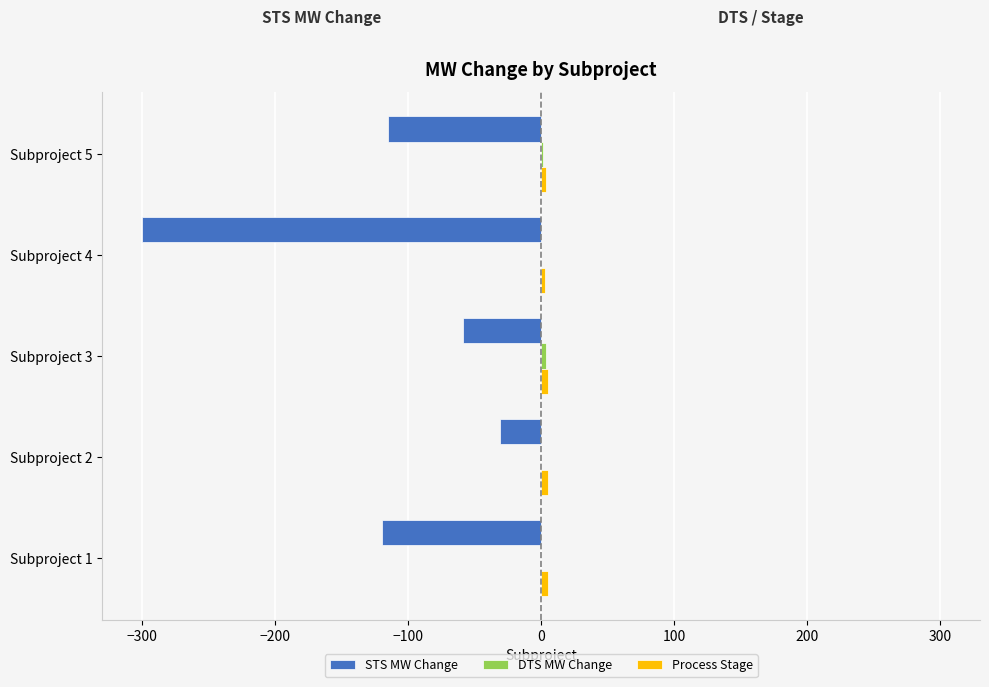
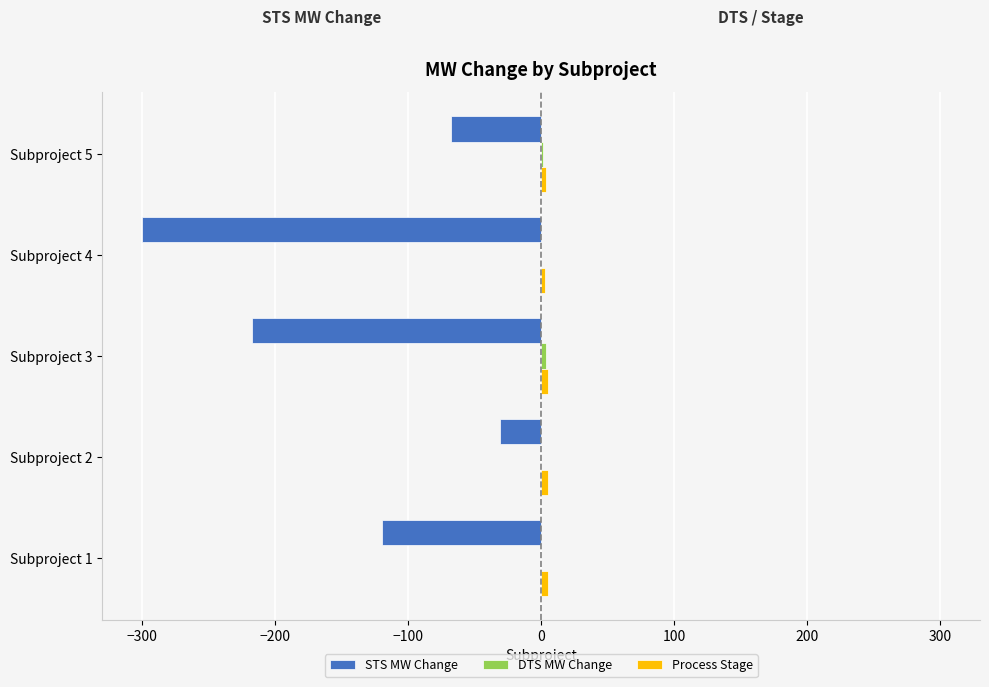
  {
    "STS MW Change": {
-     "Subproject 5": -115,
+     "Subproject 5": -68,
      "Subproject 4": -300,
-     "Subproject 3": -59,
+     "Subproject 3": -218,
      "Subproject 2": -31,
      "Subproject 1": -120
    },
    "DTS MW Change": {
      "Subproject 4": 0,
      "Subproject 3": 4,
      "Subproject 2": 0
    },
    "Process Stage": {
      "Subproject 5": 4,
      "Subproject 4": 3,
      "Subproject 3": 5,
      "Subproject 2": 5,
      "Subproject 1": 5
    }
  }
